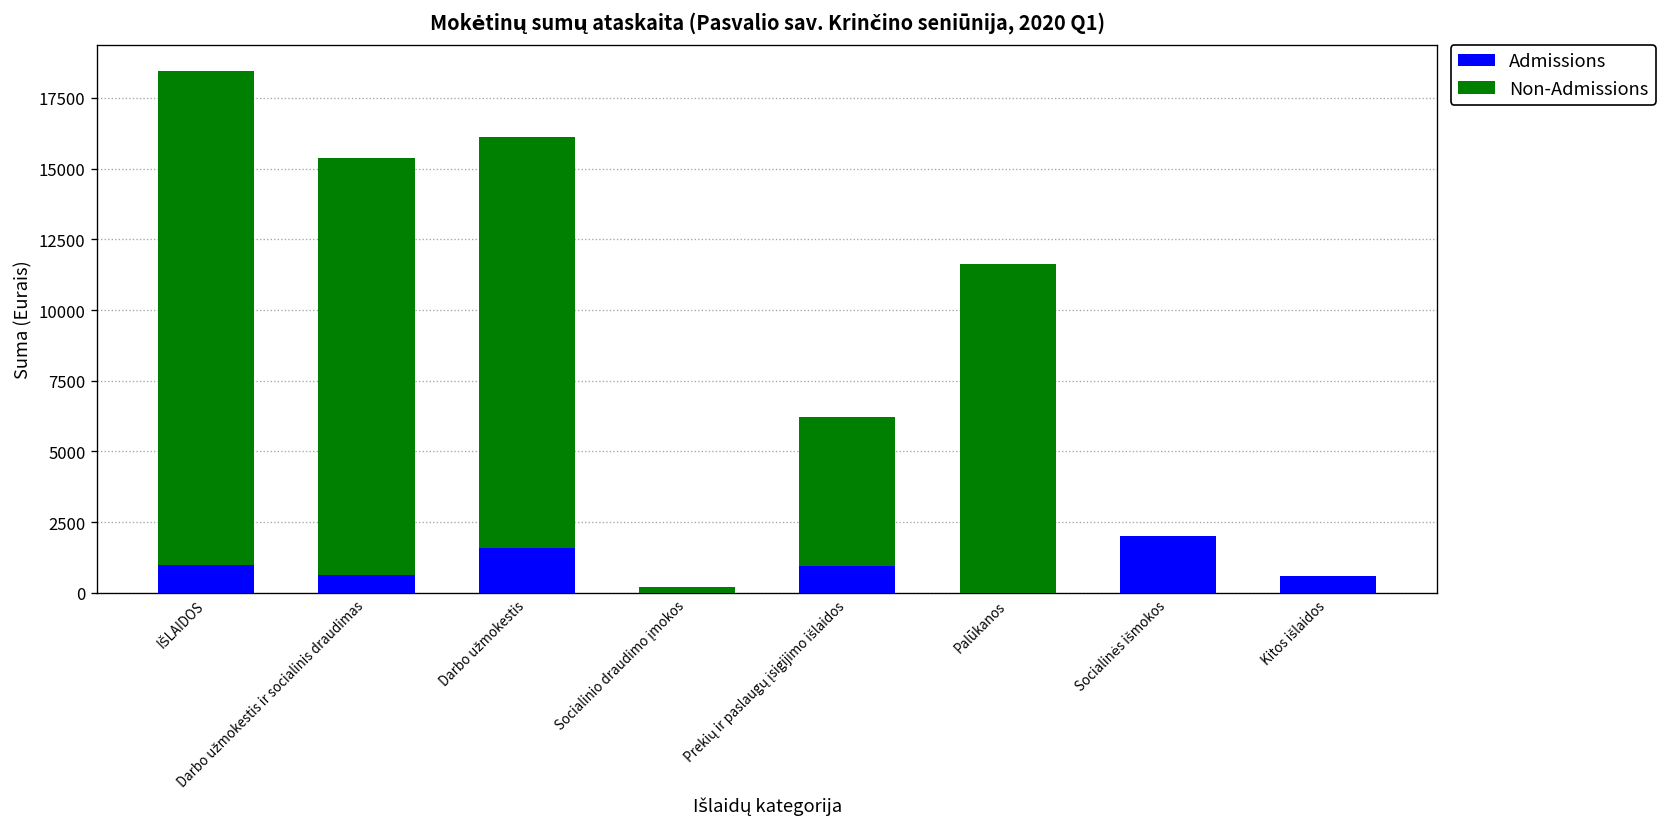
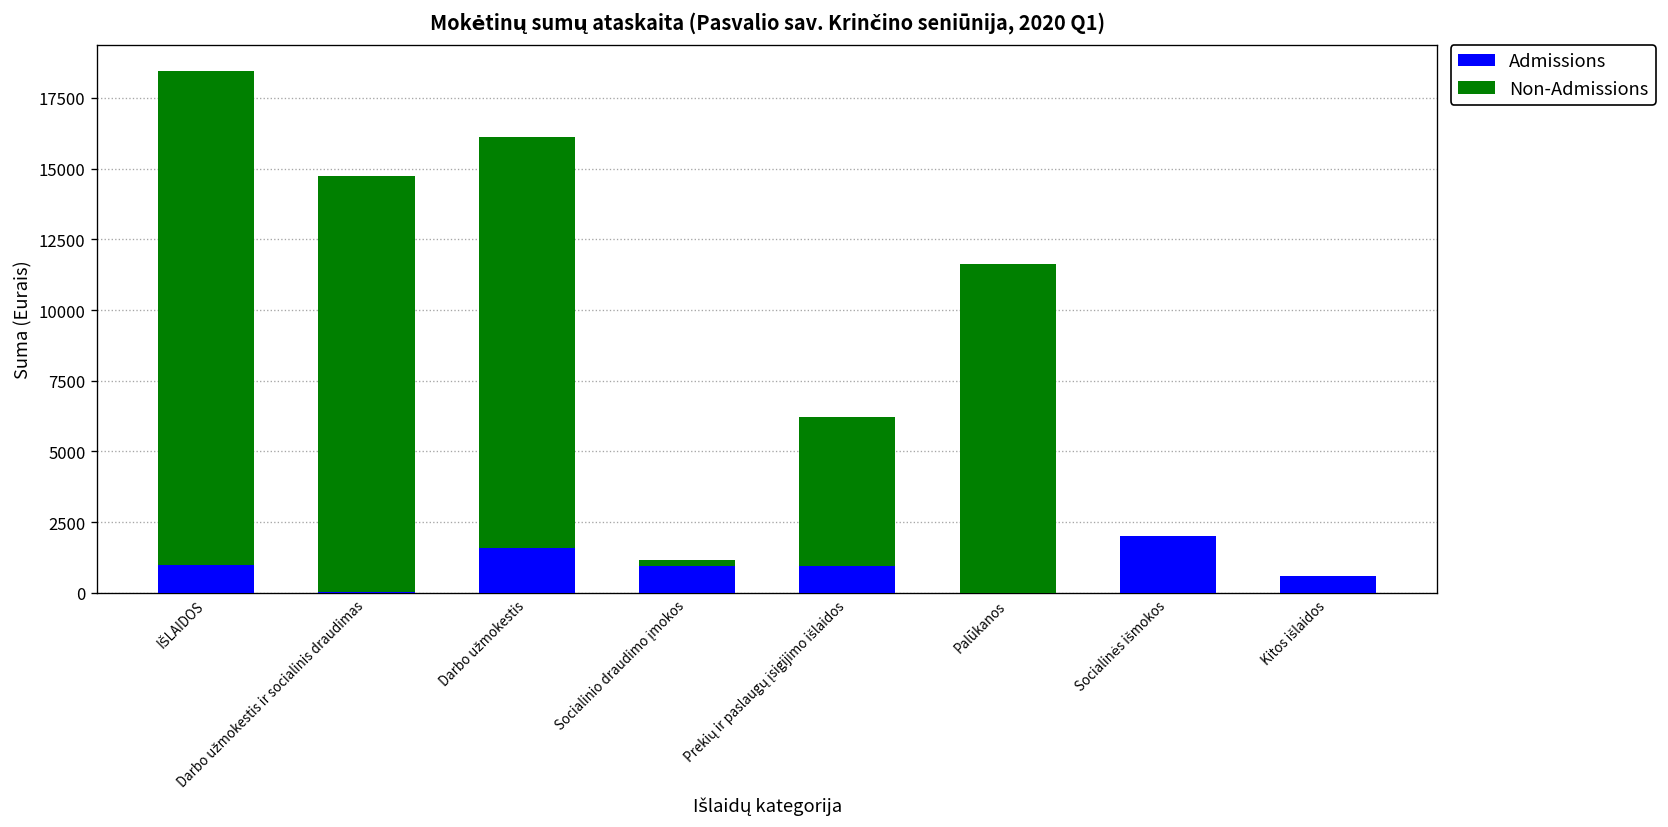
  {
    "Admissions": {
      "IŠLAIDOS": 1000,
-     "Darbo užmokestis ir socialinis draudimas": 600,
+     "Darbo užmokestis ir socialinis draudimas": 0,
      "Darbo užmokestis": 1600,
-     "Socialinio draudimo įmokos": 0,
+     "Socialinio draudimo įmokos": 1000,
      "Prekių ir paslaugų įsigijimo išlaidos": 1000,
      "Palūkanos": 0,
      "Socialinės išmokos": 2000,
      "Kitos išlaidos": 600
    },
    "Non-Admissions": {
      "IŠLAIDOS": 17500,
      "Darbo užmokestis ir socialinis draudimas": 14700,
      "Darbo užmokestis": 14500,
      "Socialinio draudimo įmokos": 200,
      "Prekių ir paslaugų įsigijimo išlaidos": 5300,
      "Palūkanos": 11600,
      "Socialinės išmokos": 0,
      "Kitos išlaidos": 0
    }
  }
